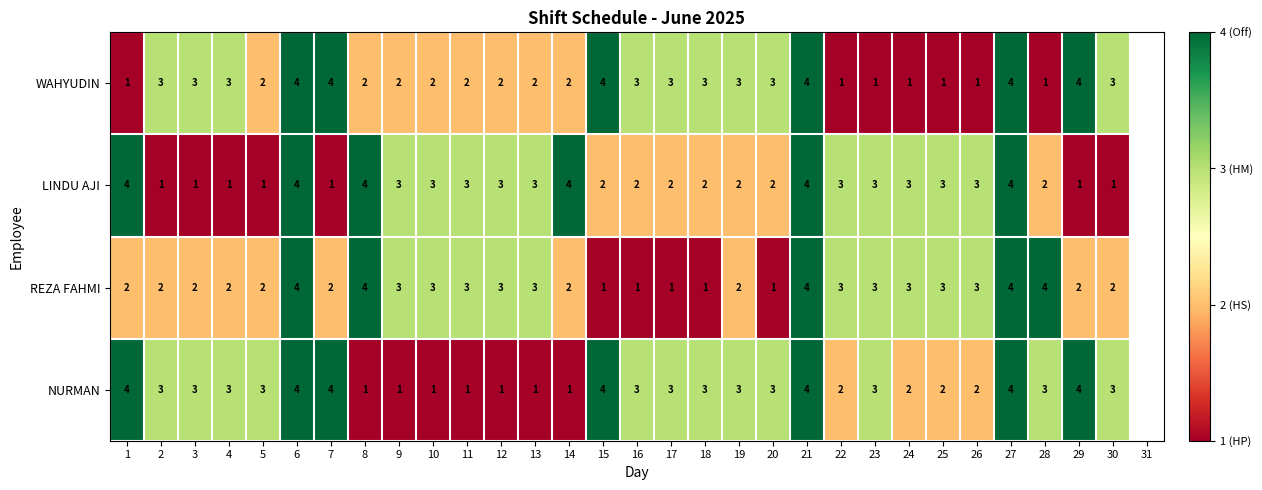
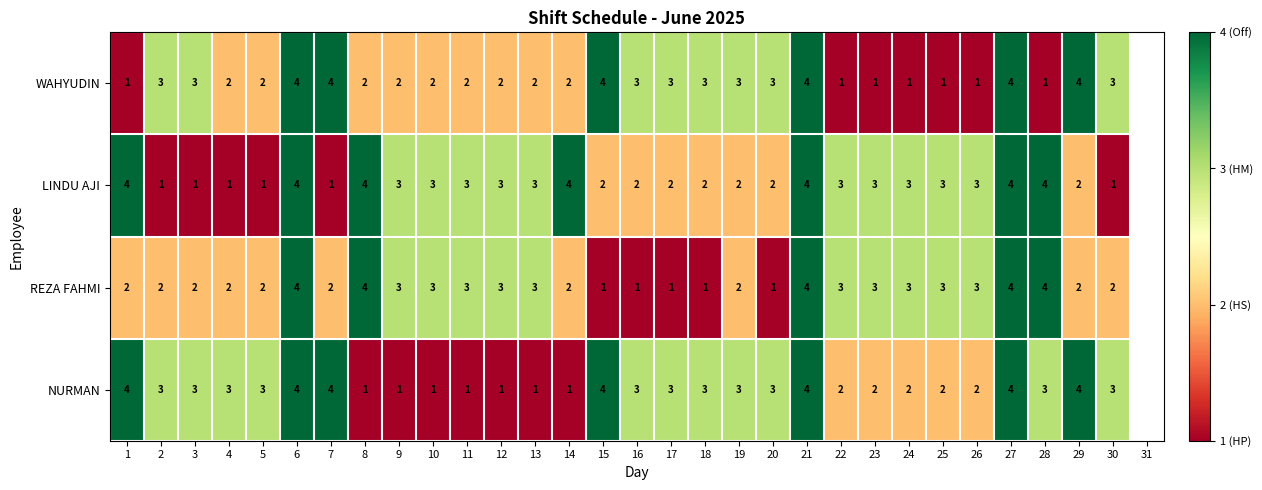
  {
    "WAHYUDIN": {
      "1": 1,
      "2": 3,
      "3": 3,
-     "4": 3,
+     "4": 2,
      "5": 2,
      "6": 4,
      "7": 4,
      "8": 2,
      "9": 2,
      "10": 2,
      "11": 2,
      "12": 2,
      "13": 2,
      "14": 2,
      "15": 4,
      "16": 3,
      "17": 3,
      "18": 3,
      "19": 3,
      "20": 3,
      "21": 4,
      "22": 1,
      "23": 1,
      "24": 1,
      "25": 1,
      "26": 1,
      "27": 4,
      "28": 1,
      "29": 4,
      "30": 3
    },
    "LINDU AJI": {
      "1": 4,
      "2": 1,
      "3": 1,
      "4": 1,
      "5": 1,
      "6": 4,
      "7": 1,
      "8": 4,
      "9": 3,
      "10": 3,
      "11": 3,
      "12": 3,
      "13": 3,
      "14": 4,
      "15": 2,
      "16": 2,
      "17": 2,
      "18": 2,
      "19": 2,
      "20": 2,
      "21": 4,
      "22": 3,
      "23": 3,
      "24": 3,
      "25": 3,
      "26": 3,
      "27": 4,
-     "28": 2,
-     "29": 1,
+     "28": 4,
+     "29": 2,
      "30": 1
    },
    "REZA FAHMI": {
      "1": 2,
      "2": 2,
      "3": 2,
      "4": 2,
      "5": 2,
      "6": 4,
      "7": 2,
      "8": 4,
      "9": 3,
      "10": 3,
      "11": 3,
      "12": 3,
      "13": 3,
      "14": 2,
      "15": 1,
      "16": 1,
      "17": 1,
      "18": 1,
      "19": 2,
      "20": 1,
      "21": 4,
      "22": 3,
      "23": 3,
      "24": 3,
      "25": 3,
      "26": 3,
      "27": 4,
      "28": 4,
      "29": 2,
      "30": 2
    },
    "NURMAN": {
      "1": 4,
      "2": 3,
      "3": 3,
      "4": 3,
      "5": 3,
      "6": 4,
      "7": 4,
      "8": 1,
      "9": 1,
      "10": 1,
      "11": 1,
      "12": 1,
      "13": 1,
      "14": 1,
      "15": 4,
      "16": 3,
      "17": 3,
      "18": 3,
      "19": 3,
      "20": 3,
      "21": 4,
      "22": 2,
-     "23": 3,
+     "23": 2,
      "24": 2,
      "25": 2,
      "26": 2,
      "27": 4,
      "28": 3,
      "29": 4,
      "30": 3
    }
  }
